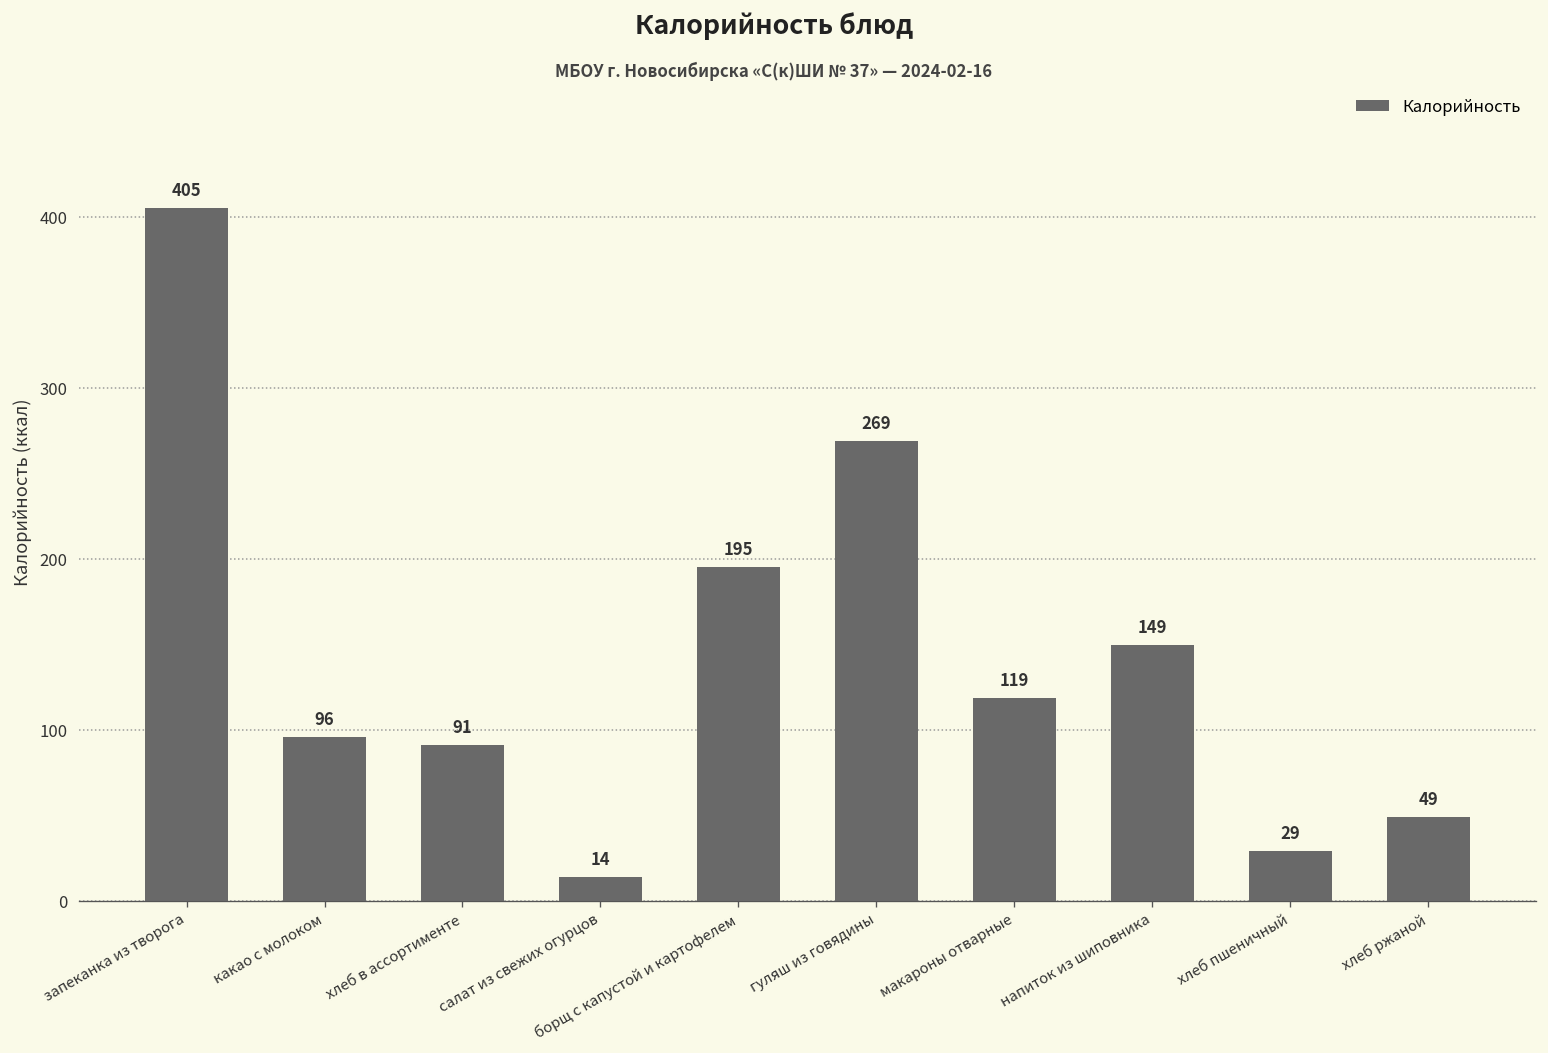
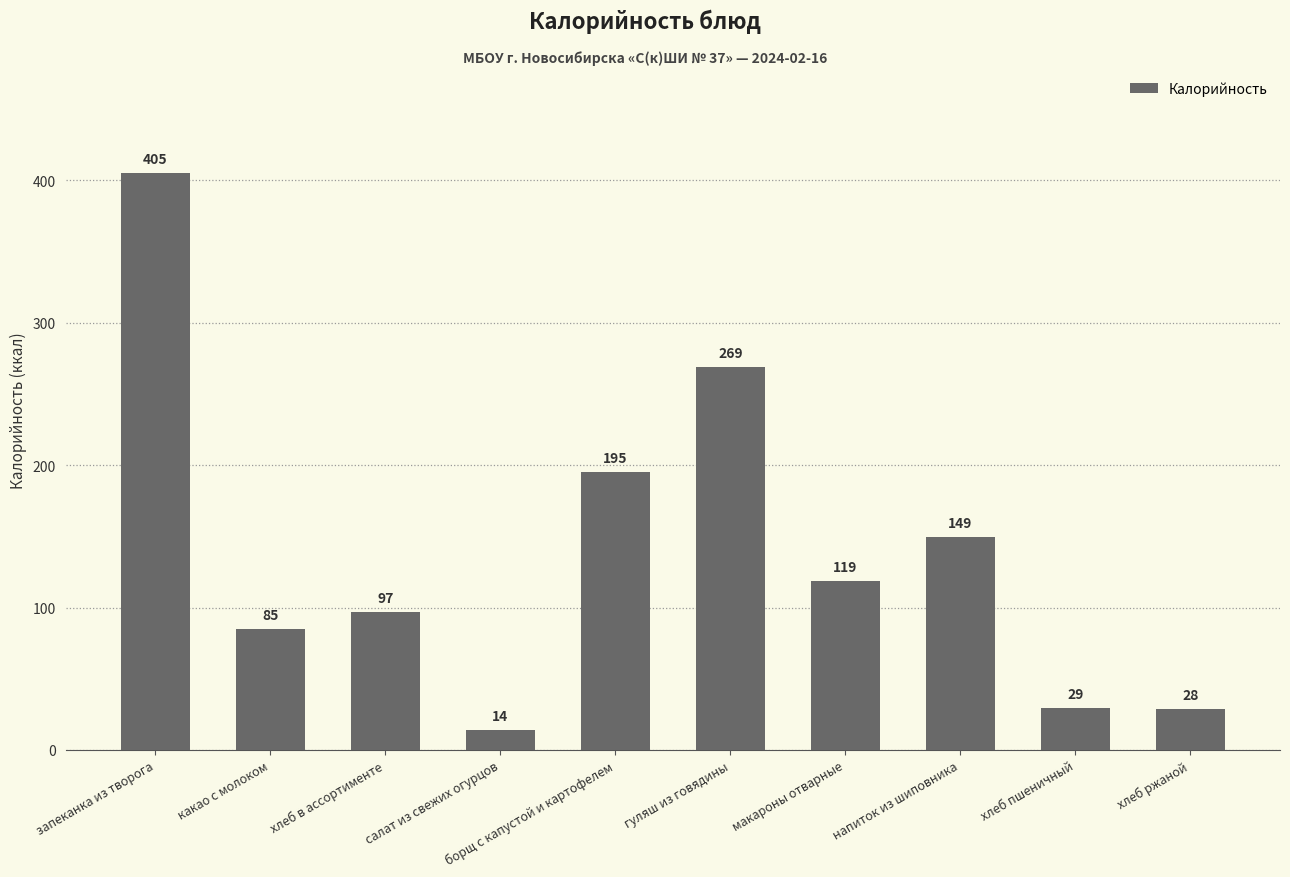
  {
    "запеканка из творога": 405,
-   "какао с молоком": 96,
-   "хлеб в ассортименте": 91,
+   "какао с молоком": 85,
+   "хлеб в ассортименте": 97,
    "салат из свежих огурцов": 14,
    "борщ с капустой и картофелем": 195,
    "гуляш из говядины": 269,
    "макароны отварные": 119,
    "напиток из шиповника": 149,
    "хлеб пшеничный": 29,
-   "хлеб ржаной": 49
+   "хлеб ржаной": 28
  }
